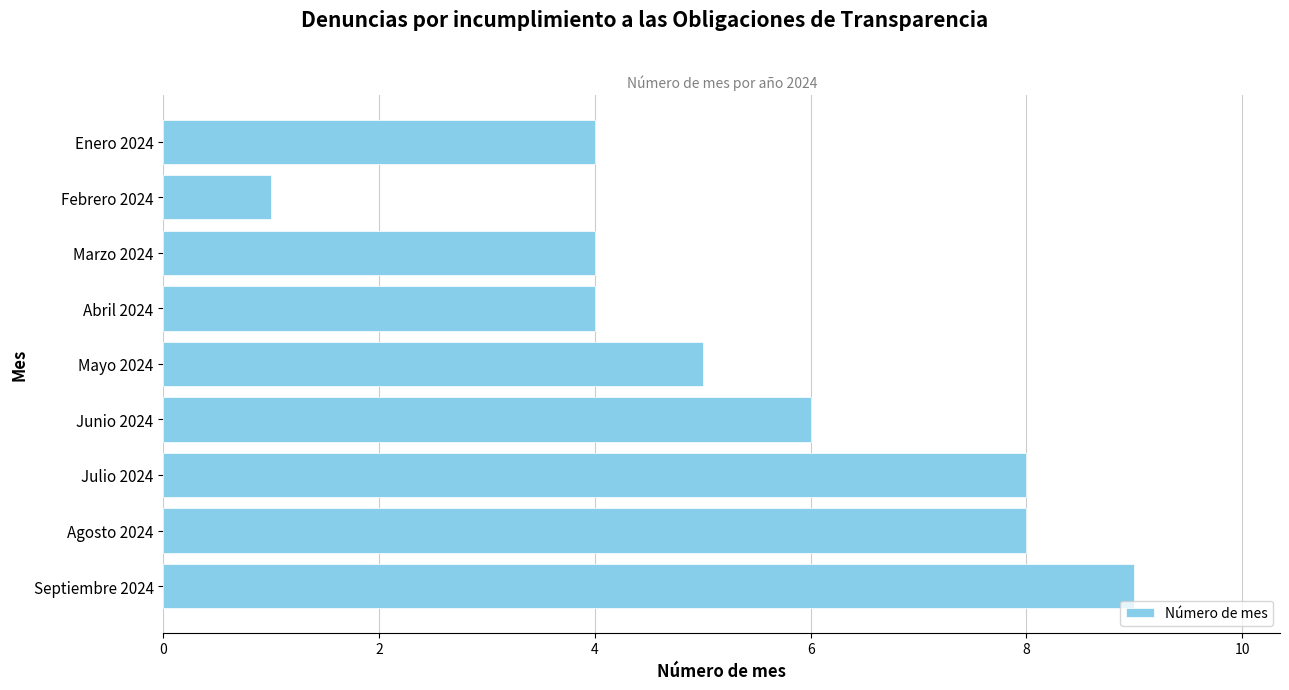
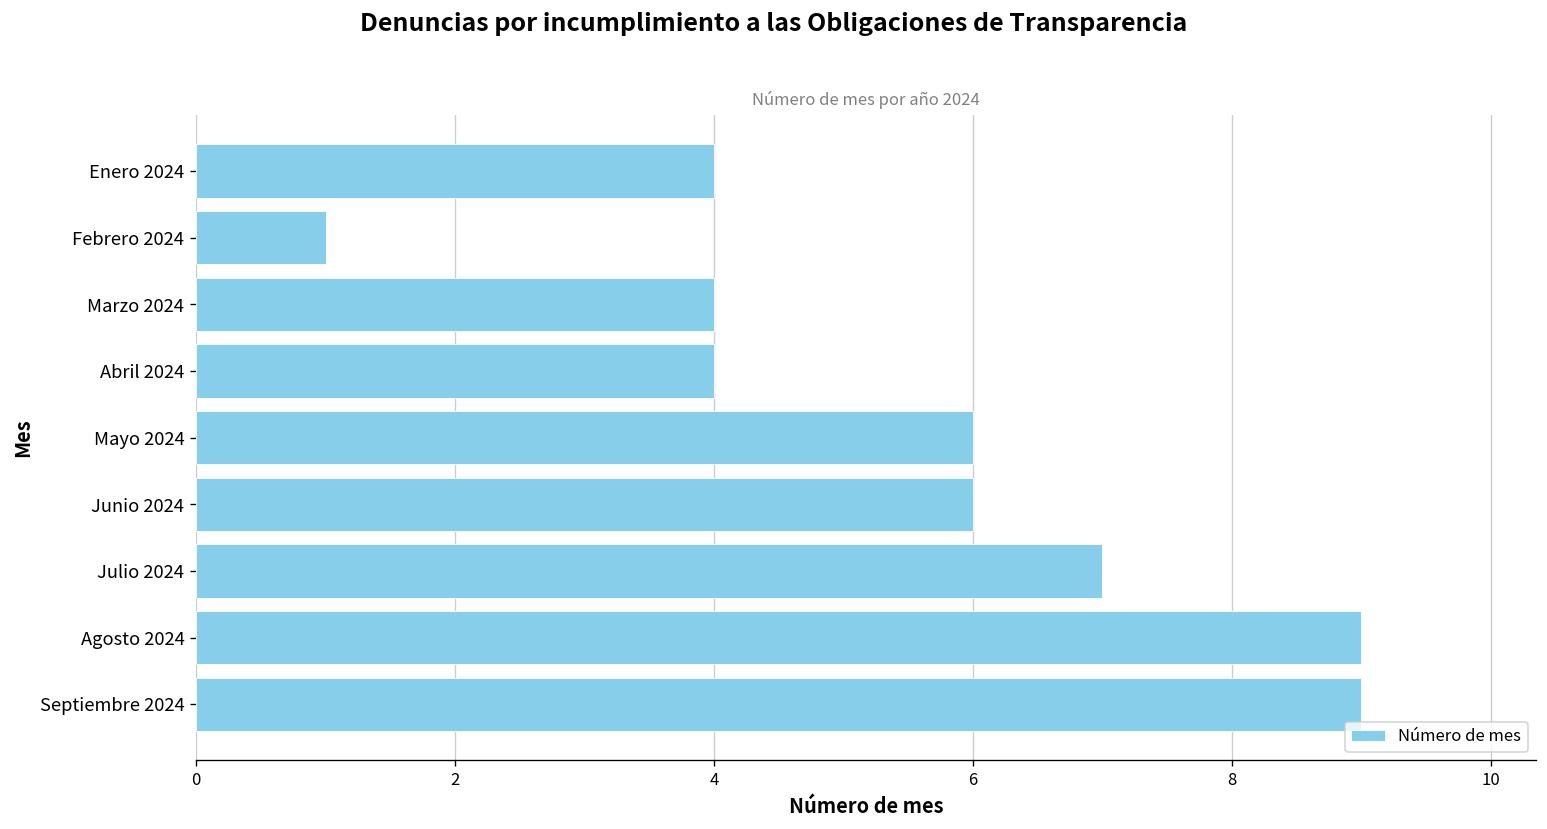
  {
    "Enero 2024": 4,
    "Febrero 2024": 1,
    "Marzo 2024": 4,
    "Abril 2024": 4,
-   "Mayo 2024": 5,
+   "Mayo 2024": 6,
    "Junio 2024": 6,
-   "Julio 2024": 8,
-   "Agosto 2024": 8,
+   "Julio 2024": 7,
+   "Agosto 2024": 9,
    "Septiembre 2024": 9
  }
